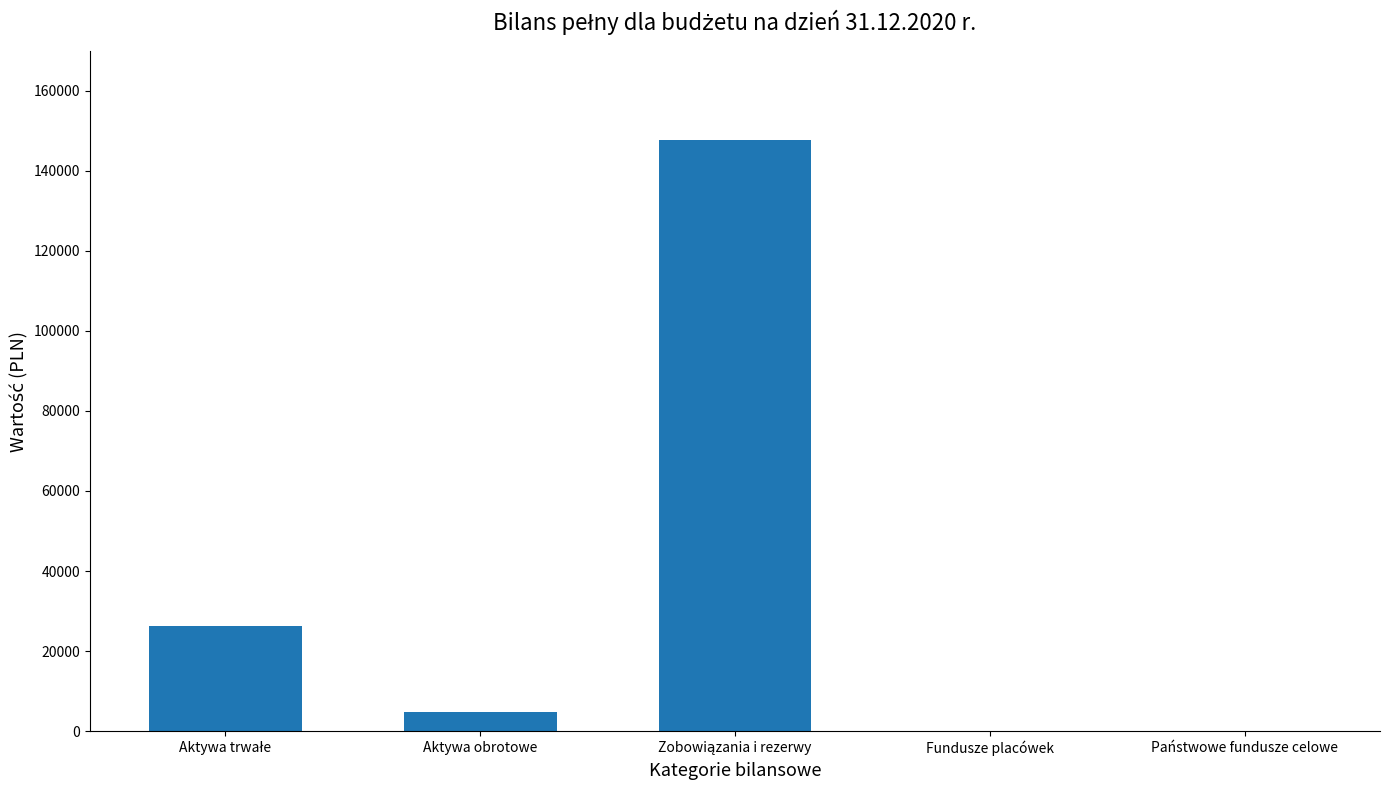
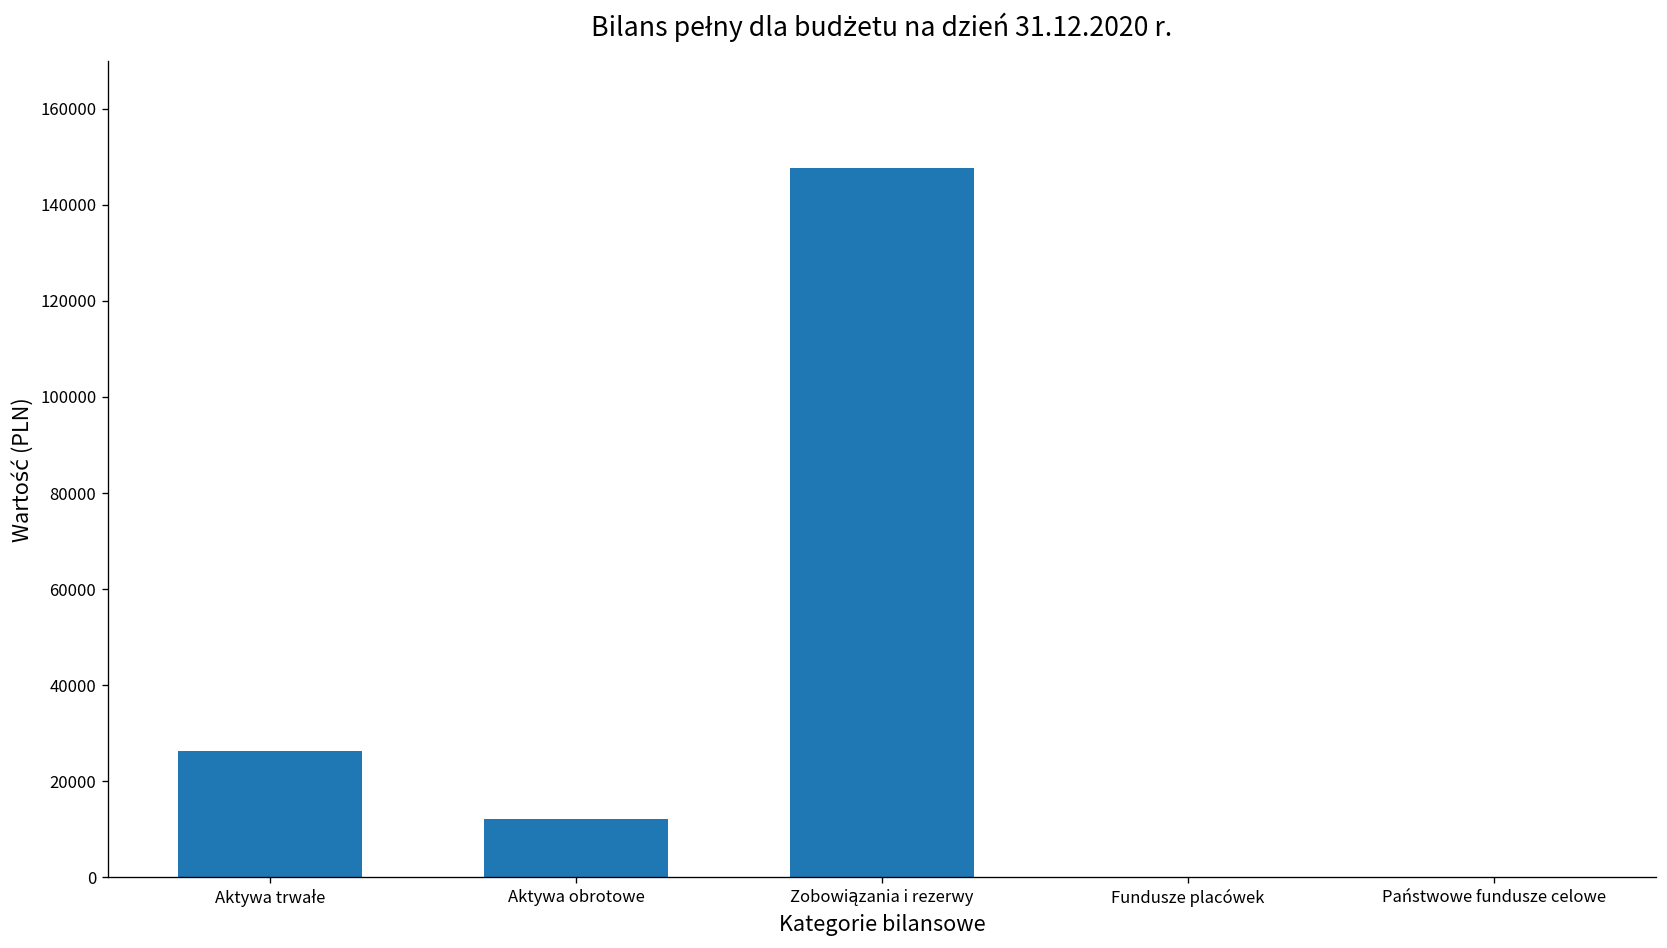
  {
    "Aktywa trwałe": 26000,
-   "Aktywa obrotowe": 5000,
+   "Aktywa obrotowe": 12000,
    "Zobowiązania i rezerwy": 148000,
    "Fundusze placówek": 0,
    "Państwowe fundusze celowe": 0
  }
